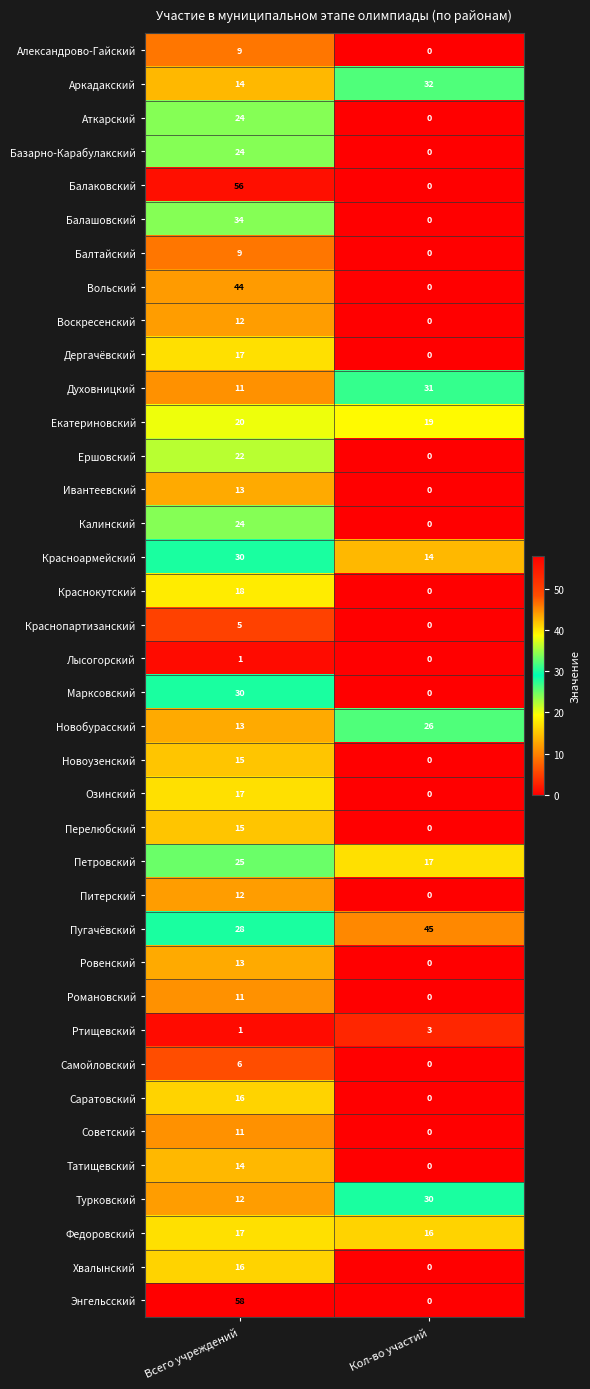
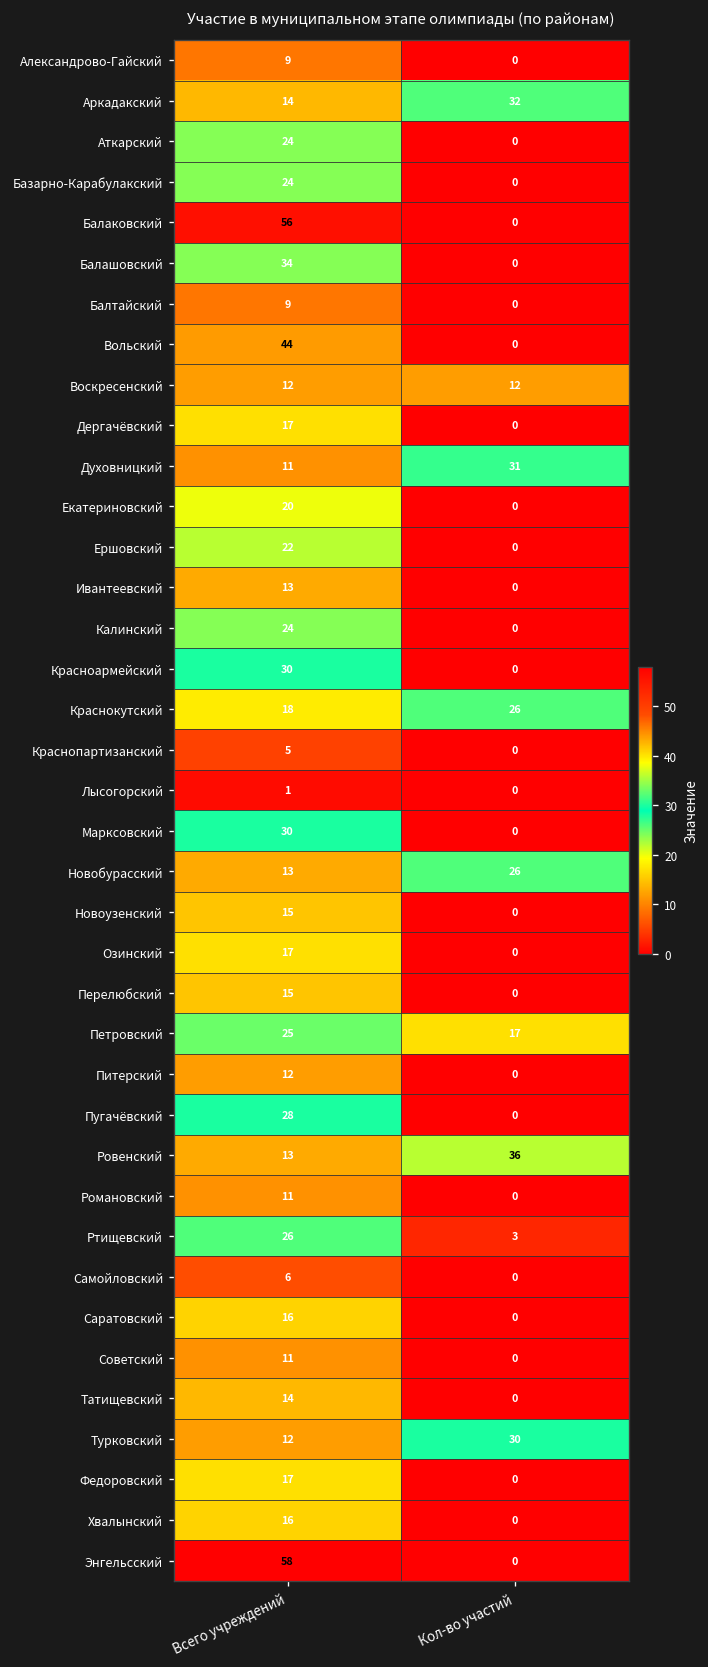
  {
    "Александрово-Гайский": {
      "Всего учреждений": 9,
      "Кол-во участий": 0
    },
    "Аркадакский": {
      "Всего учреждений": 14,
      "Кол-во участий": 32
    },
    "Аткарский": {
      "Всего учреждений": 24,
      "Кол-во участий": 0
    },
    "Базарно-Карабулакский": {
      "Всего учреждений": 24,
      "Кол-во участий": 0
    },
    "Балаковский": {
      "Всего учреждений": 56,
      "Кол-во участий": 0
    },
    "Балашовский": {
      "Всего учреждений": 34,
      "Кол-во участий": 0
    },
    "Балтайский": {
      "Всего учреждений": 9,
      "Кол-во участий": 0
    },
    "Вольский": {
      "Всего учреждений": 44,
      "Кол-во участий": 0
    },
    "Воскресенский": {
      "Всего учреждений": 12,
-     "Кол-во участий": 0
+     "Кол-во участий": 12
    },
    "Дергачёвский": {
      "Всего учреждений": 17,
      "Кол-во участий": 0
    },
    "Духовницкий": {
      "Всего учреждений": 11,
      "Кол-во участий": 31
    },
    "Екатериновский": {
      "Всего учреждений": 20,
-     "Кол-во участий": 19
+     "Кол-во участий": 0
    },
    "Ершовский": {
      "Всего учреждений": 22,
      "Кол-во участий": 0
    },
    "Ивантеевский": {
      "Всего учреждений": 13,
      "Кол-во участий": 0
    },
    "Калинский": {
      "Всего учреждений": 24,
      "Кол-во участий": 0
    },
    "Красноармейский": {
      "Всего учреждений": 30,
-     "Кол-во участий": 14
+     "Кол-во участий": 0
    },
    "Краснокутский": {
      "Всего учреждений": 18,
-     "Кол-во участий": 0
+     "Кол-во участий": 26
    },
    "Краснопартизанский": {
      "Всего учреждений": 5,
      "Кол-во участий": 0
    },
    "Лысогорский": {
      "Всего учреждений": 1,
      "Кол-во участий": 0
    },
    "Марксовский": {
      "Всего учреждений": 30,
      "Кол-во участий": 0
    },
    "Новобурасский": {
      "Всего учреждений": 13,
      "Кол-во участий": 26
    },
    "Новоузенский": {
      "Всего учреждений": 15,
      "Кол-во участий": 0
    },
    "Озинский": {
      "Всего учреждений": 17,
      "Кол-во участий": 0
    },
    "Перелюбский": {
      "Всего учреждений": 15,
      "Кол-во участий": 0
    },
    "Петровский": {
      "Всего учреждений": 25,
      "Кол-во участий": 17
    },
    "Питерский": {
      "Всего учреждений": 12,
      "Кол-во участий": 0
    },
    "Пугачёвский": {
      "Всего учреждений": 28,
-     "Кол-во участий": 45
+     "Кол-во участий": 0
    },
    "Ровенский": {
      "Всего учреждений": 13,
-     "Кол-во участий": 0
+     "Кол-во участий": 36
    },
    "Романовский": {
      "Всего учреждений": 11,
      "Кол-во участий": 0
    },
    "Ртищевский": {
-     "Всего учреждений": 1,
+     "Всего учреждений": 26,
      "Кол-во участий": 3
    },
    "Самойловский": {
      "Всего учреждений": 6,
      "Кол-во участий": 0
    },
    "Саратовский": {
      "Всего учреждений": 16,
      "Кол-во участий": 0
    },
    "Советский": {
      "Всего учреждений": 11,
      "Кол-во участий": 0
    },
    "Татищевский": {
      "Всего учреждений": 14,
      "Кол-во участий": 0
    },
    "Турковский": {
      "Всего учреждений": 12,
      "Кол-во участий": 30
    },
    "Федоровский": {
      "Всего учреждений": 17,
-     "Кол-во участий": 16
+     "Кол-во участий": 0
    },
    "Хвалынский": {
      "Всего учреждений": 16,
      "Кол-во участий": 0
    },
    "Энгельсский": {
      "Всего учреждений": 58,
      "Кол-во участий": 0
    }
  }
